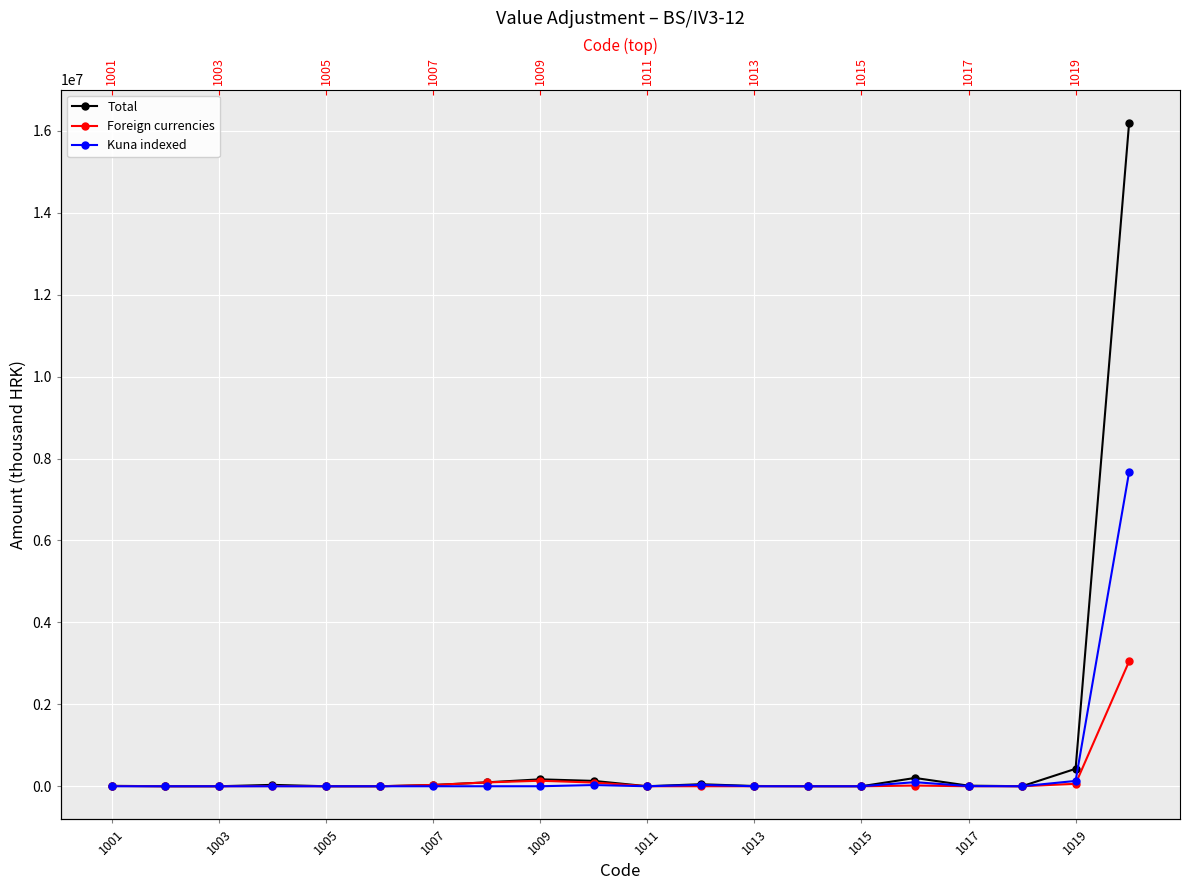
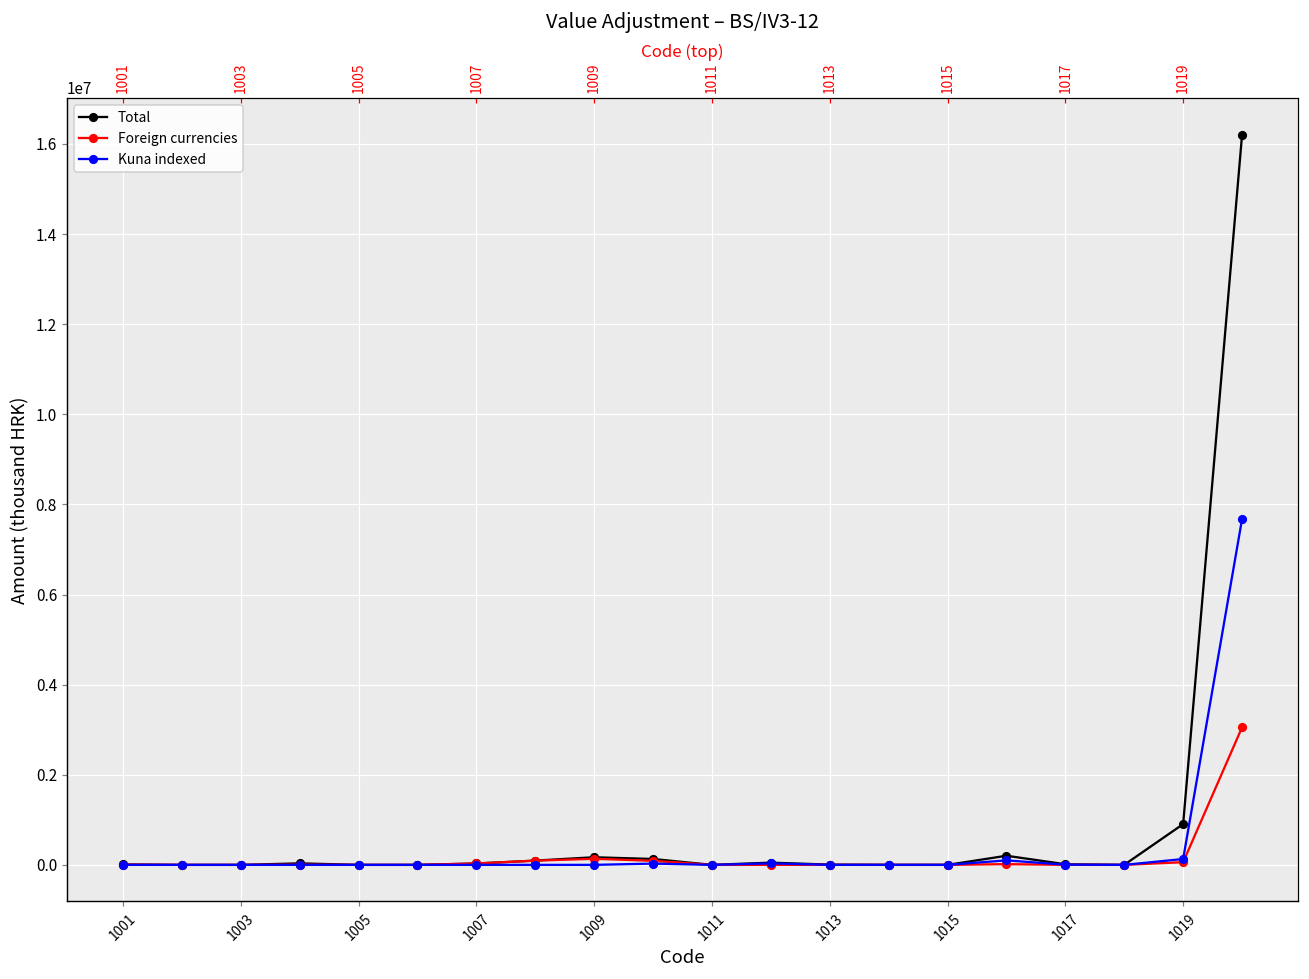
  {
    "Total": {
-     "1019": 400000
+     "1019": 900000
    },
    "Foreign currencies": {
      "1019": 100000
    },
    "Kuna indexed": {
      "1009": 0,
      "1019": 100000
    }
  }
